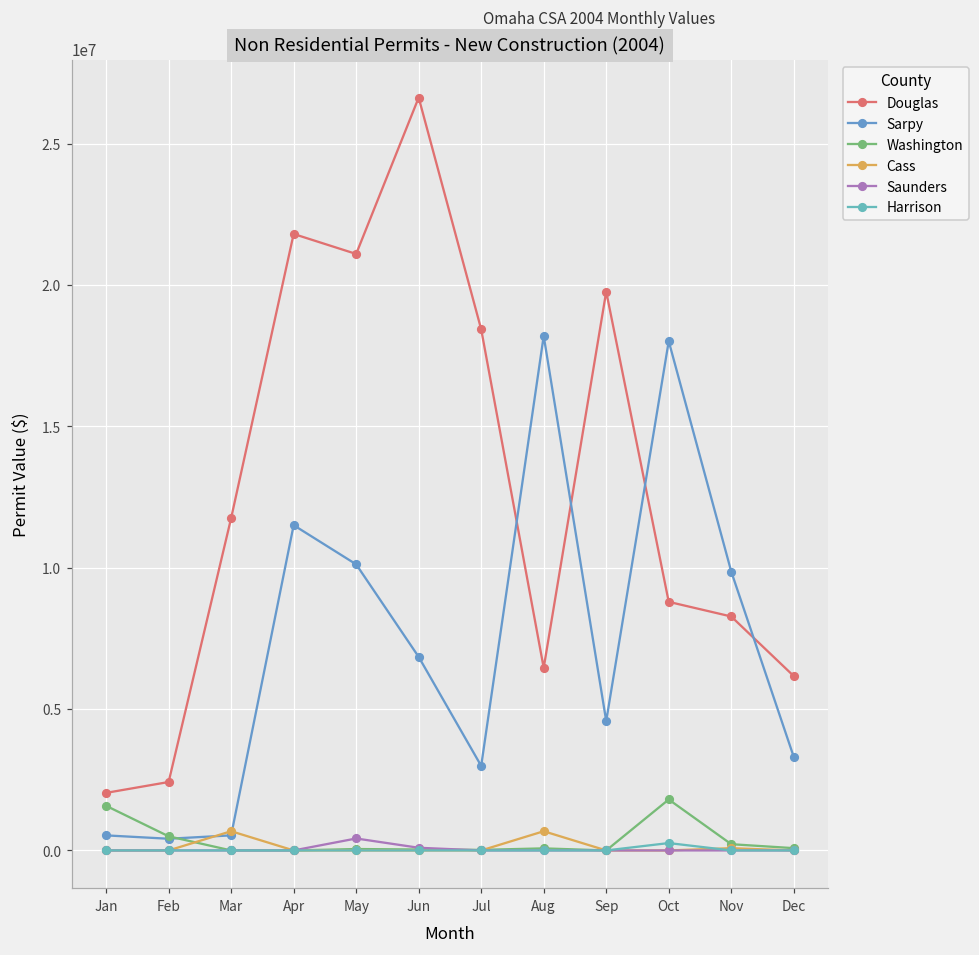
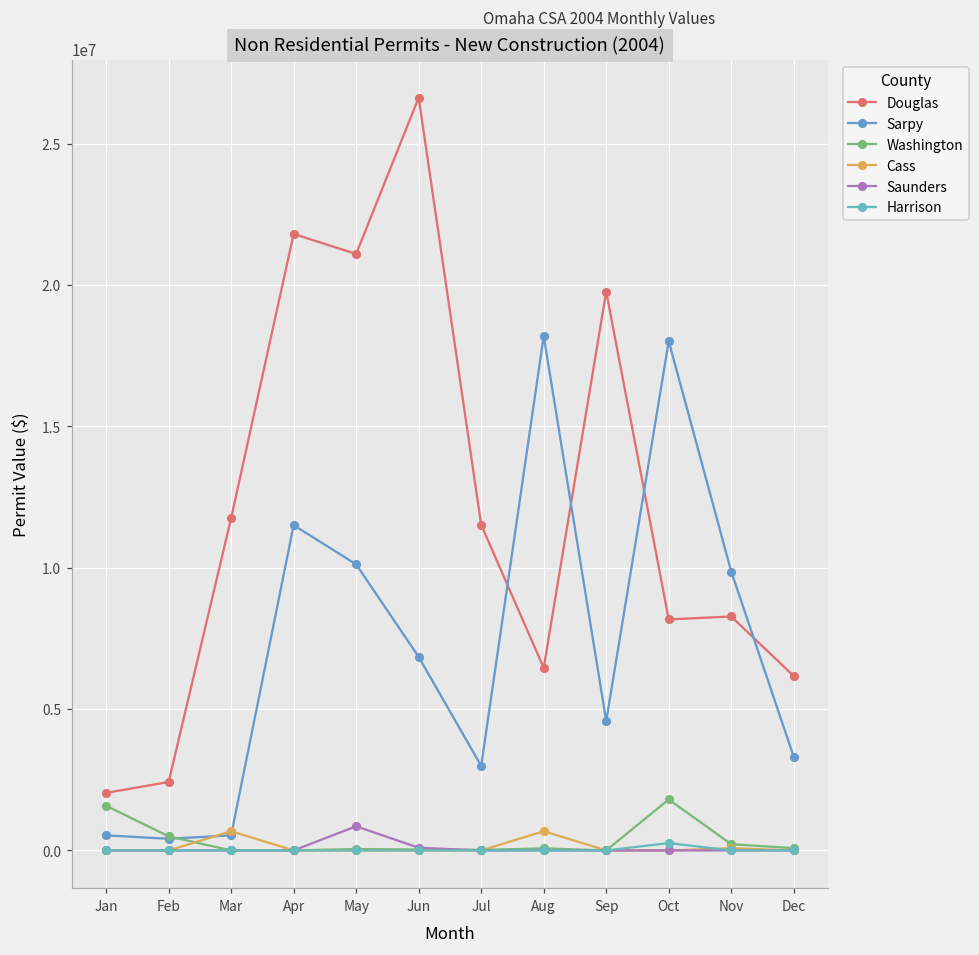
  {
    "Douglas": {
      "Jan": 2000000,
      "Feb": 2400000,
      "Mar": 11800000,
      "Apr": 21800000,
      "May": 21100000,
      "Jun": 26600000,
-     "Jul": 18400000,
+     "Jul": 11500000,
      "Aug": 6500000,
      "Sep": 19800000,
-     "Oct": 8800000,
+     "Oct": 8200000,
      "Nov": 8300000,
      "Dec": 6200000
    },
    "Washington": {
      "Jan": 1600000,
      "Oct": 1800000,
      "Nov": 200000
    },
    "Cass": {
      "Mar": 700000,
      "Aug": 700000
    },
    "Saunders": {
-     "May": 400000
+     "May": 900000
    }
  }
